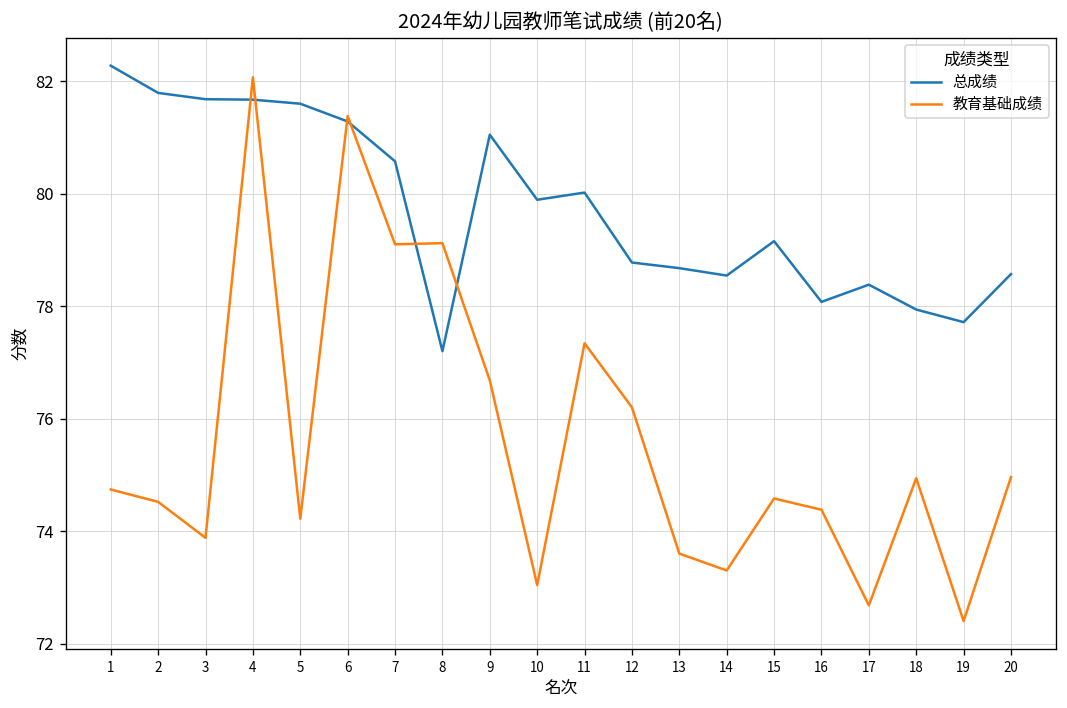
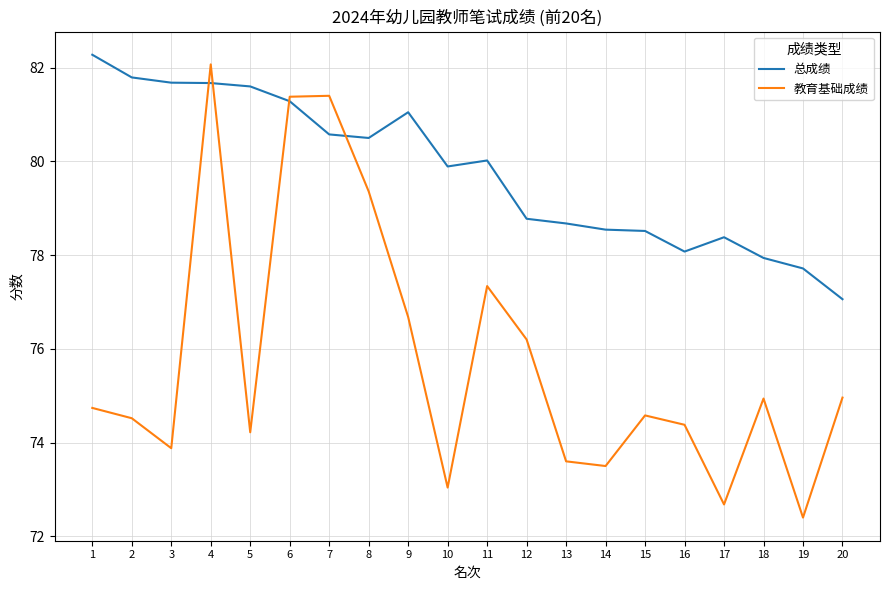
  {
    "总成绩": {
      "1": 82.3,
      "2": 81.8,
      "3": 81.7,
      "4": 81.7,
      "5": 81.6,
      "6": 81.3,
      "7": 80.6,
-     "8": 77.2,
+     "8": 80.5,
      "9": 81.0,
      "10": 79.9,
      "11": 80.0,
      "12": 78.8,
      "13": 78.7,
      "14": 78.5,
-     "15": 79.2,
+     "15": 78.5,
      "16": 78.1,
      "17": 78.4,
      "18": 77.9,
      "19": 77.7,
-     "20": 78.6
+     "20": 77.1
    },
    "教育基础成绩": {
      "1": 74.7,
      "2": 74.5,
      "3": 73.9,
      "4": 82.1,
      "5": 74.2,
      "6": 81.4,
-     "7": 79.1,
-     "8": 79.1,
+     "7": 81.4,
+     "8": 79.4,
      "9": 76.7,
      "10": 73.0,
      "11": 77.3,
      "12": 76.2,
      "13": 73.6,
-     "14": 73.3,
+     "14": 73.5,
      "15": 74.6,
      "16": 74.4,
      "17": 72.7,
      "18": 74.9,
      "19": 72.4,
      "20": 75.0
    }
  }
